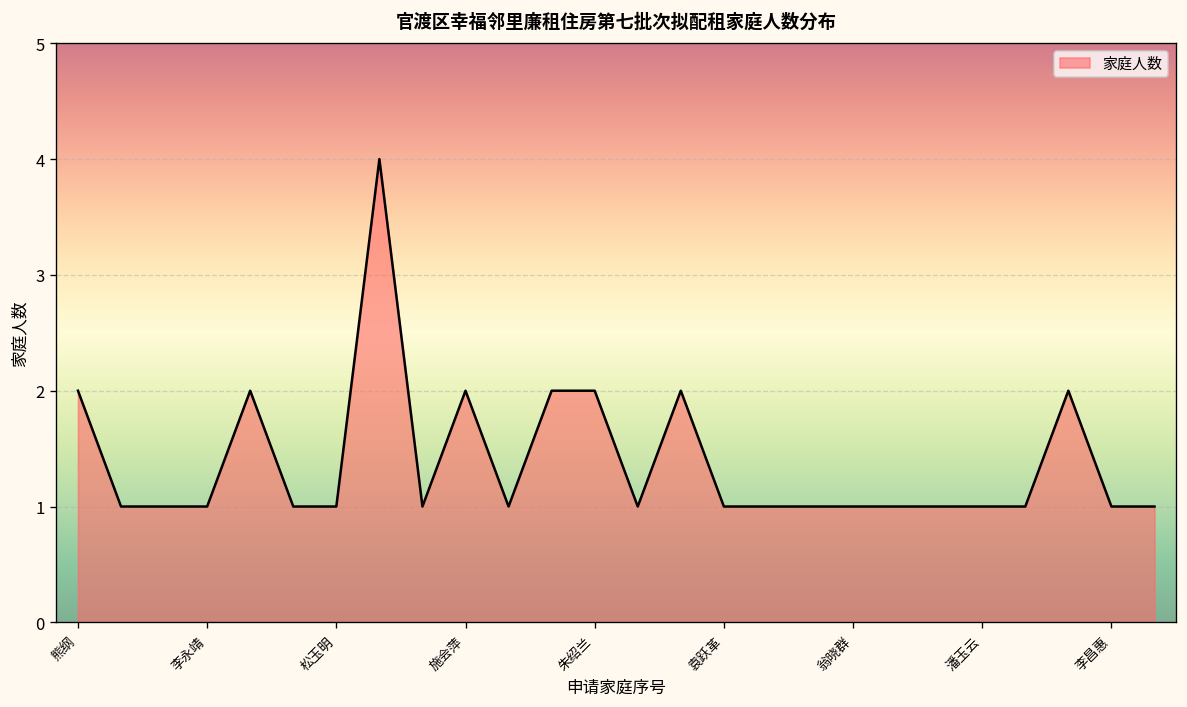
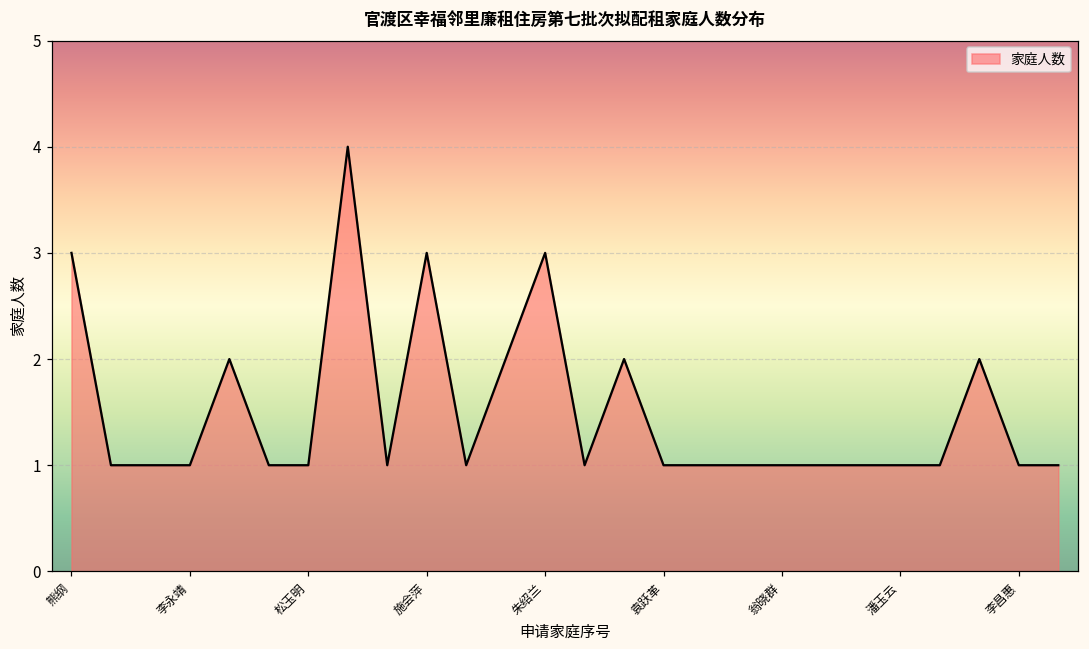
  {
-   "熊纲": 2,
+   "熊纲": 3,
    "李永靖": 1,
    "松玉明": 1,
-   "施会萍": 2,
-   "朱绍兰": 2,
+   "施会萍": 3,
+   "朱绍兰": 3,
    "袁跃革": 1,
    "翁晓群": 1,
    "潘玉云": 1,
    "李昌惠": 1
  }
